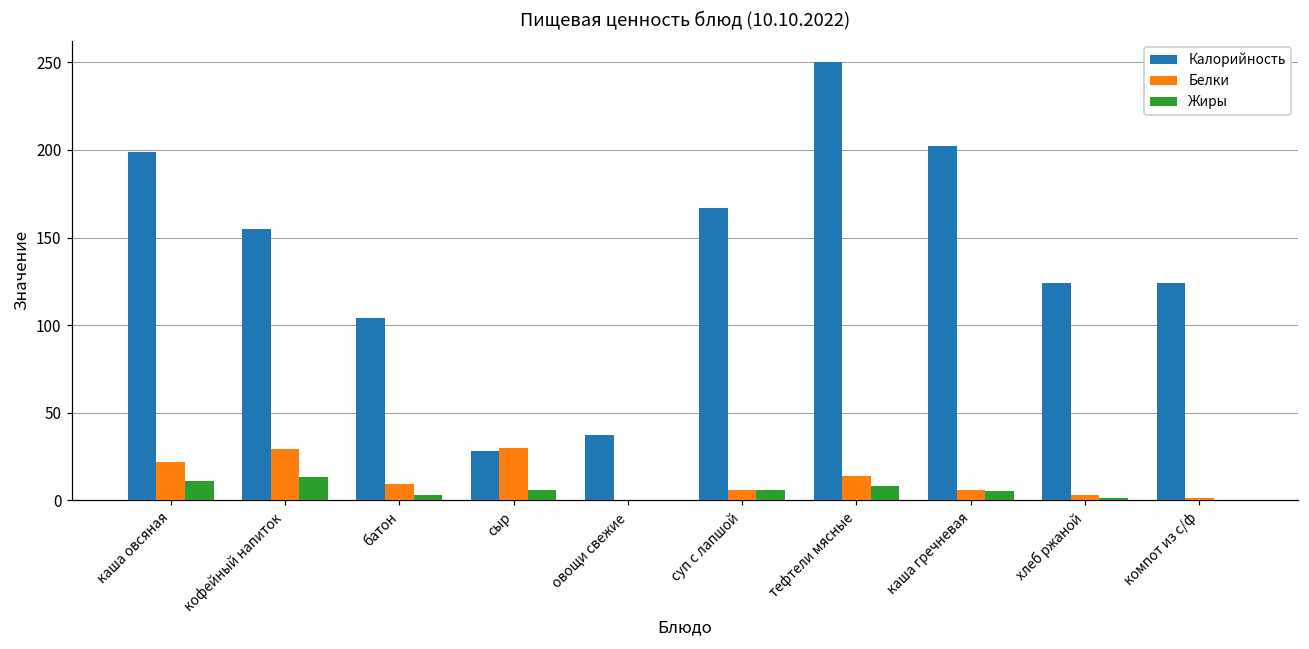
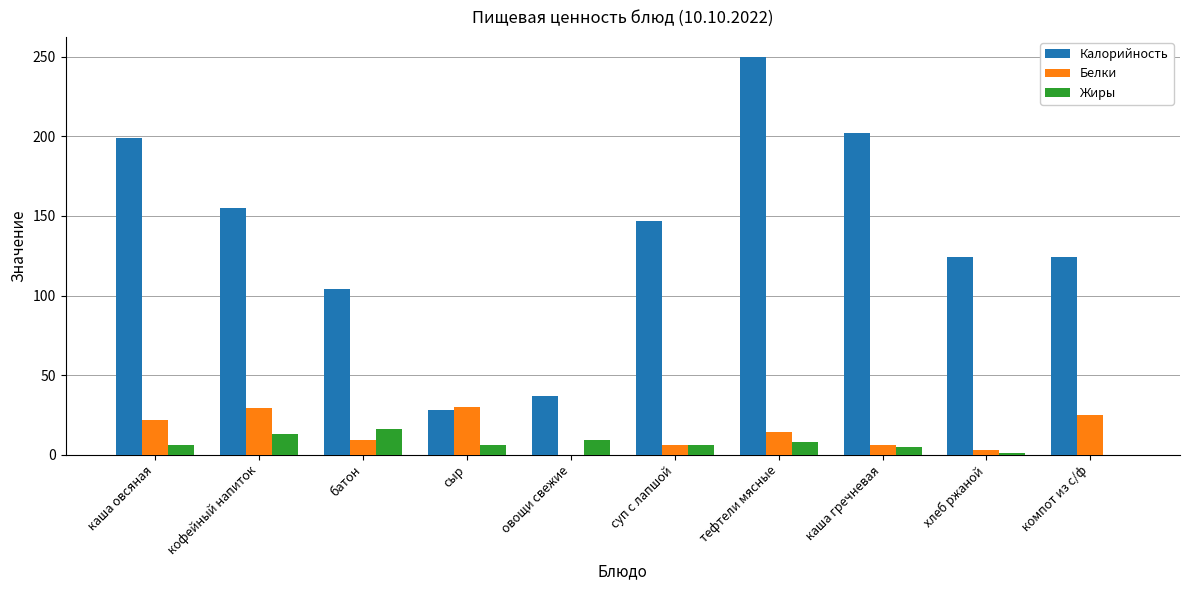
  {
    "Калорийность": {
      "каша овсяная": 199,
      "кофейный напиток": 155,
      "батон": 104,
      "сыр": 28,
      "овощи свежие": 37,
-     "суп с лапшой": 167,
+     "суп с лапшой": 147,
      "тефтели мясные": 250,
      "каша гречневая": 202,
      "хлеб ржаной": 124,
      "компот из с/ф": 124
    },
    "Белки": {
      "каша овсяная": 22,
      "кофейный напиток": 29,
      "батон": 9,
      "сыр": 30,
      "овощи свежие": 0,
      "суп с лапшой": 6,
      "тефтели мясные": 14,
      "каша гречневая": 6,
      "хлеб ржаной": 3,
-     "компот из с/ф": 1
+     "компот из с/ф": 25
    },
    "Жиры": {
-     "каша овсяная": 11,
+     "каша овсяная": 6,
      "кофейный напиток": 13,
-     "батон": 3,
+     "батон": 16,
      "сыр": 6,
-     "овощи свежие": 0,
+     "овощи свежие": 9,
      "суп с лапшой": 6,
      "тефтели мясные": 8,
      "каша гречневая": 5,
      "компот из с/ф": 0
    }
  }
